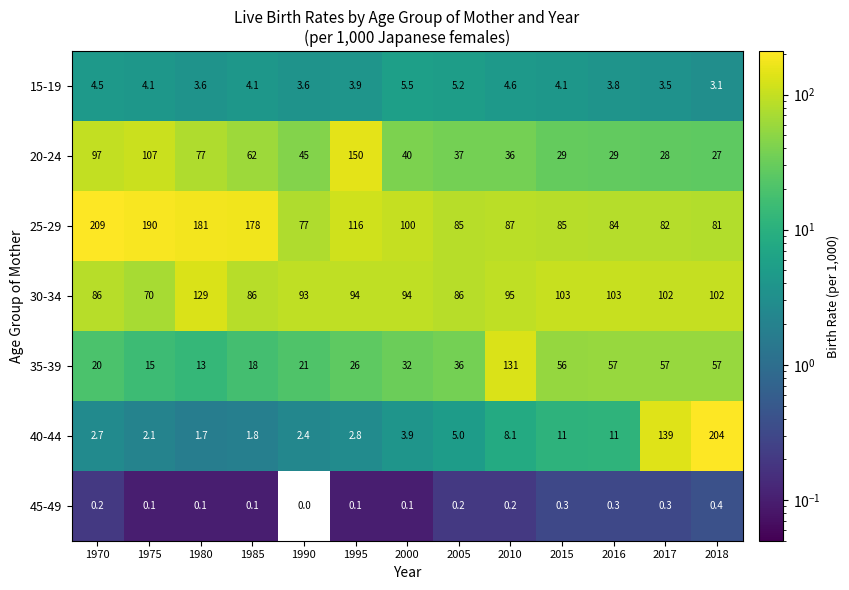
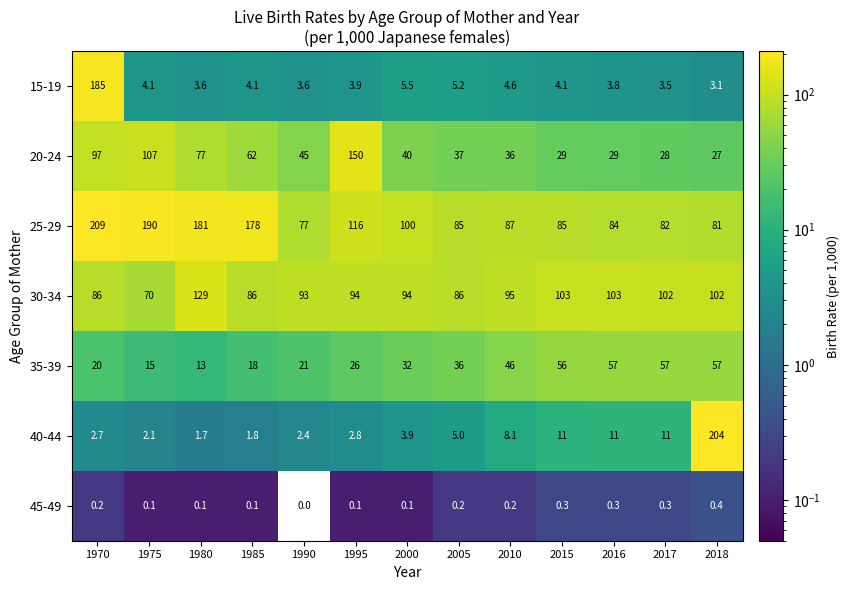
  {
    "15-19": {
-     "1970": 4.5,
+     "1970": 185,
      "1975": 4.1,
      "1980": 3.6,
      "1985": 4.1,
      "1990": 3.6,
      "1995": 3.9,
      "2000": 5.5,
      "2005": 5.2,
      "2010": 4.6,
      "2015": 4.1,
      "2016": 3.8,
      "2017": 3.5,
      "2018": 3.1
    },
    "20-24": {
      "1970": 97,
      "1975": 107,
      "1980": 77,
      "1985": 62,
      "1990": 45,
      "1995": 150,
      "2000": 40,
      "2005": 37,
      "2010": 36,
      "2015": 29,
      "2016": 29,
      "2017": 28,
      "2018": 27
    },
    "25-29": {
      "1970": 209,
      "1975": 190,
      "1980": 181,
      "1985": 178,
      "1990": 77,
      "1995": 116,
      "2000": 100,
      "2005": 85,
      "2010": 87,
      "2015": 85,
      "2016": 84,
      "2017": 82,
      "2018": 81
    },
    "30-34": {
      "1970": 86,
      "1975": 70,
      "1980": 129,
      "1985": 86,
      "1990": 93,
      "1995": 94,
      "2000": 94,
      "2005": 86,
      "2010": 95,
      "2015": 103,
      "2016": 103,
      "2017": 102,
      "2018": 102
    },
    "35-39": {
      "1970": 20,
      "1975": 15,
      "1980": 13,
      "1985": 18,
      "1990": 21,
      "1995": 26,
      "2000": 32,
      "2005": 36,
-     "2010": 131,
+     "2010": 46,
      "2015": 56,
      "2016": 57,
      "2017": 57,
      "2018": 57
    },
    "40-44": {
      "1970": 2.7,
      "1975": 2.1,
      "1980": 1.7,
      "1985": 1.8,
      "1990": 2.4,
      "1995": 2.8,
      "2000": 3.9,
      "2005": 5.0,
      "2010": 8.1,
      "2015": 11,
      "2016": 11,
-     "2017": 139,
+     "2017": 11,
      "2018": 204
    },
    "45-49": {
      "1970": 0.2,
      "1975": 0.1,
      "1980": 0.1,
      "1985": 0.1,
      "1990": 0.0,
      "1995": 0.1,
      "2000": 0.1,
      "2005": 0.2,
      "2010": 0.2,
      "2015": 0.3,
      "2016": 0.3,
      "2017": 0.3,
      "2018": 0.4
    }
  }
